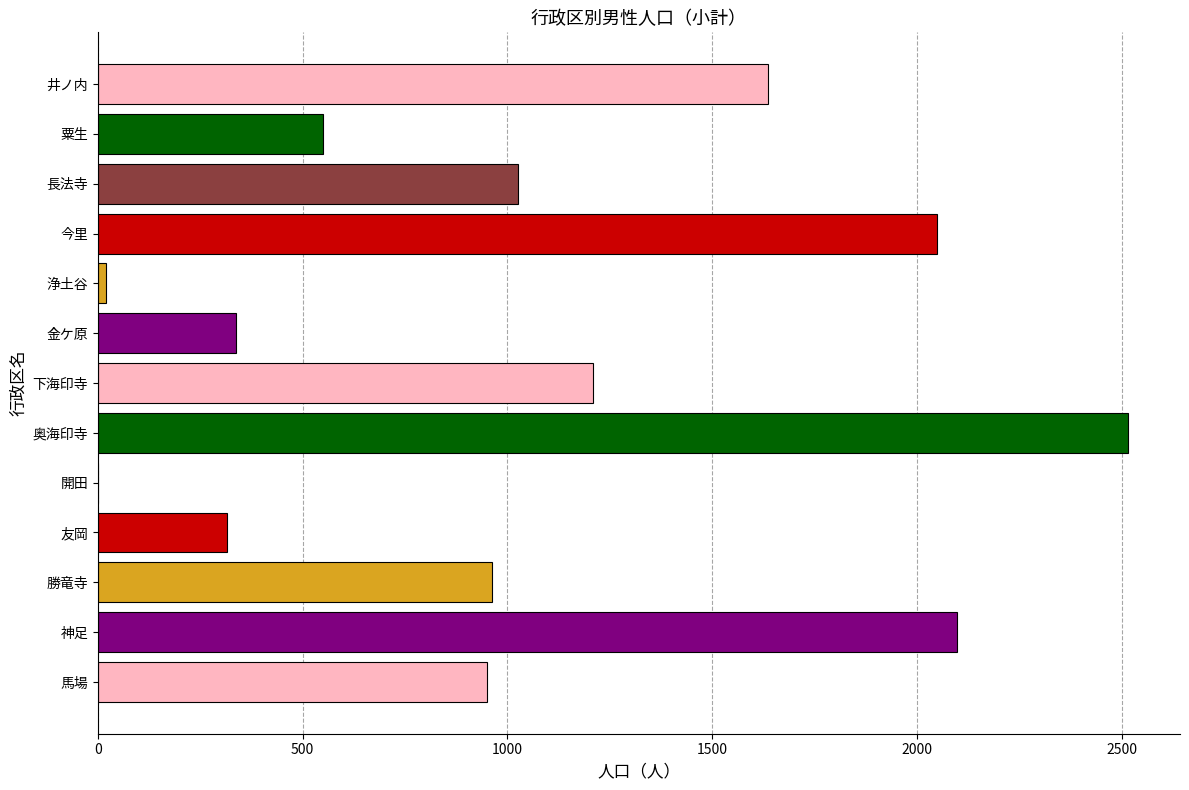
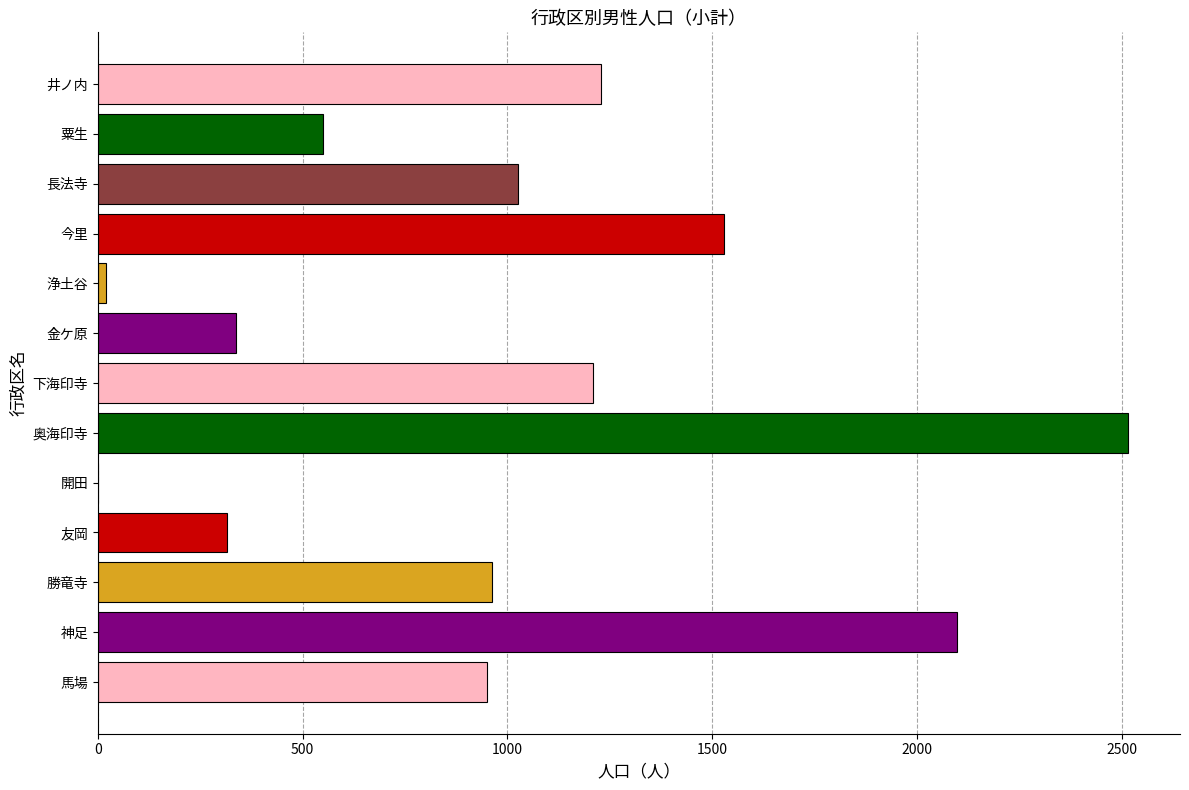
  {
-   "井ノ内": 1640,
+   "井ノ内": 1230,
    "粟生": 550,
    "長法寺": 1030,
-   "今里": 2050,
+   "今里": 1530,
    "浄土谷": 20,
    "金ケ原": 340,
    "下海印寺": 1210,
    "奥海印寺": 2520,
    "開田": 0,
    "友岡": 320,
    "勝竜寺": 960,
    "神足": 2100,
    "馬場": 950
  }
